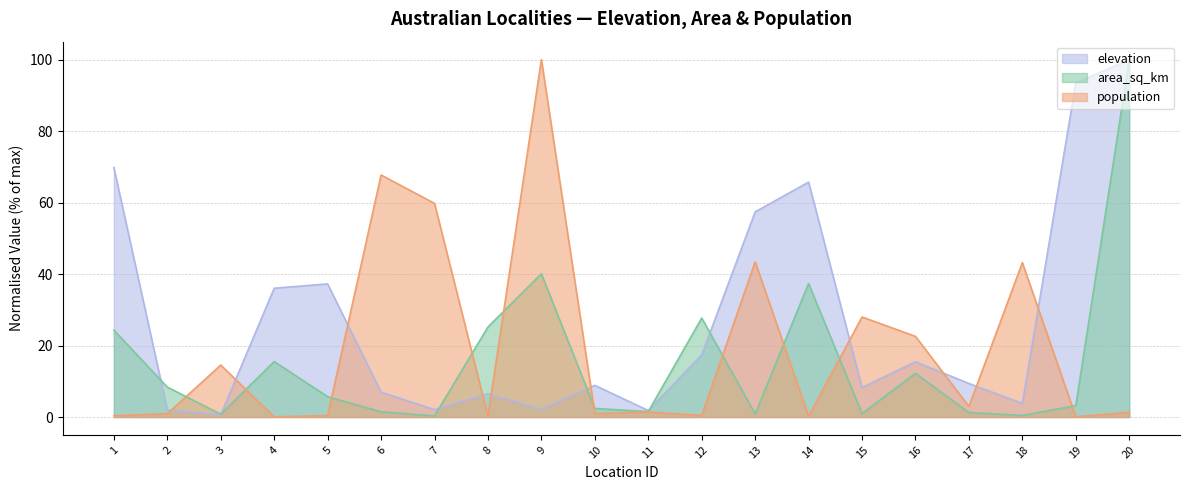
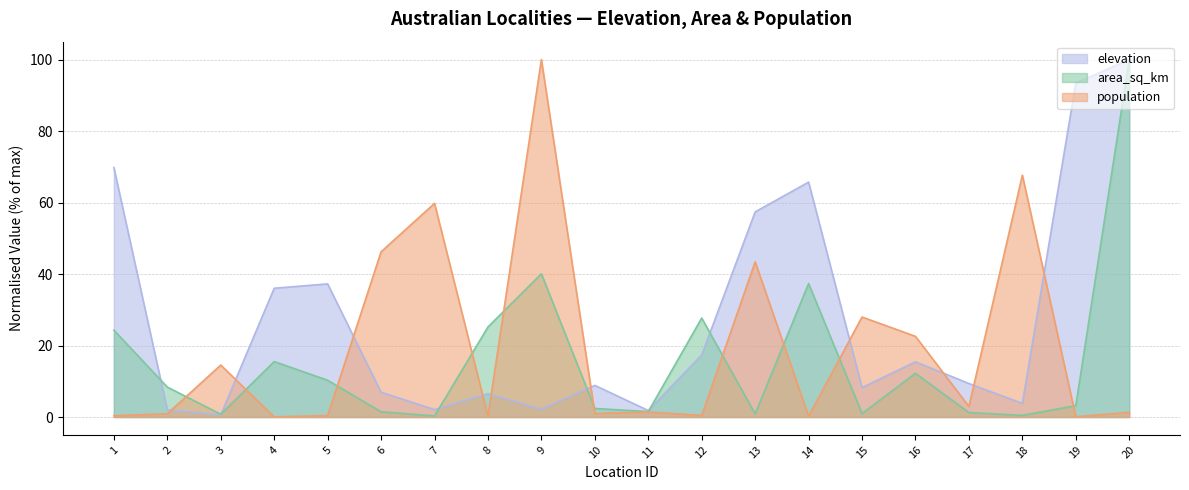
  {
    "elevation": {
      "1": 70,
      "2": 2,
      "4": 36,
      "5": 37,
      "6": 7,
      "7": 2,
      "8": 7,
      "9": 2,
      "10": 9,
      "12": 17,
      "13": 57,
      "14": 66,
      "15": 8,
      "16": 15,
      "17": 9,
      "18": 4
    },
    "area_sq_km": {
      "1": 24,
      "2": 8,
      "4": 16,
-     "5": 6,
+     "5": 10,
      "6": 1,
      "7": 0,
      "8": 25,
      "9": 40,
      "10": 2,
      "12": 28,
      "13": 1,
      "14": 37,
      "15": 1,
      "16": 12,
      "17": 1,
      "18": 0,
      "19": 3
    },
    "population": {
      "1": 0,
      "2": 1,
      "3": 15,
      "4": 0,
      "5": 0,
-     "6": 68,
+     "6": 46,
      "7": 60,
      "8": 0,
      "9": 100,
      "10": 1,
      "12": 0,
      "13": 43,
      "14": 0,
      "15": 28,
      "16": 23,
      "17": 3,
-     "18": 43,
+     "18": 68,
      "19": 0,
      "20": 1
    }
  }
